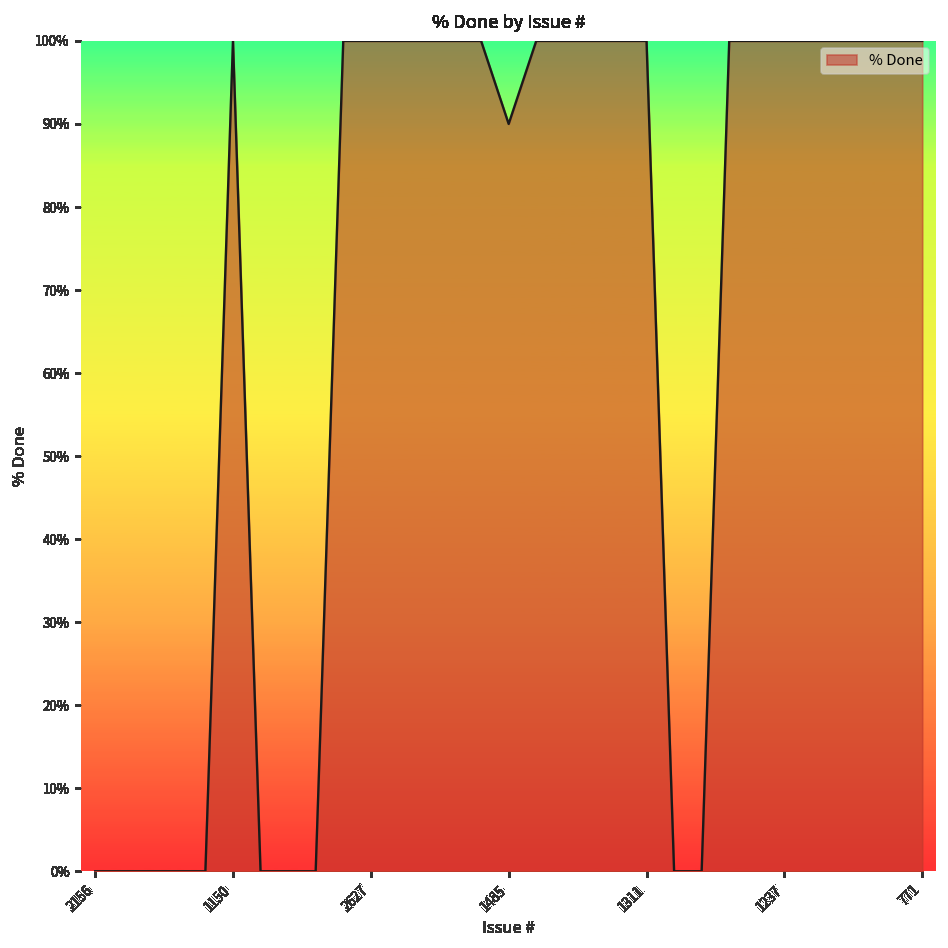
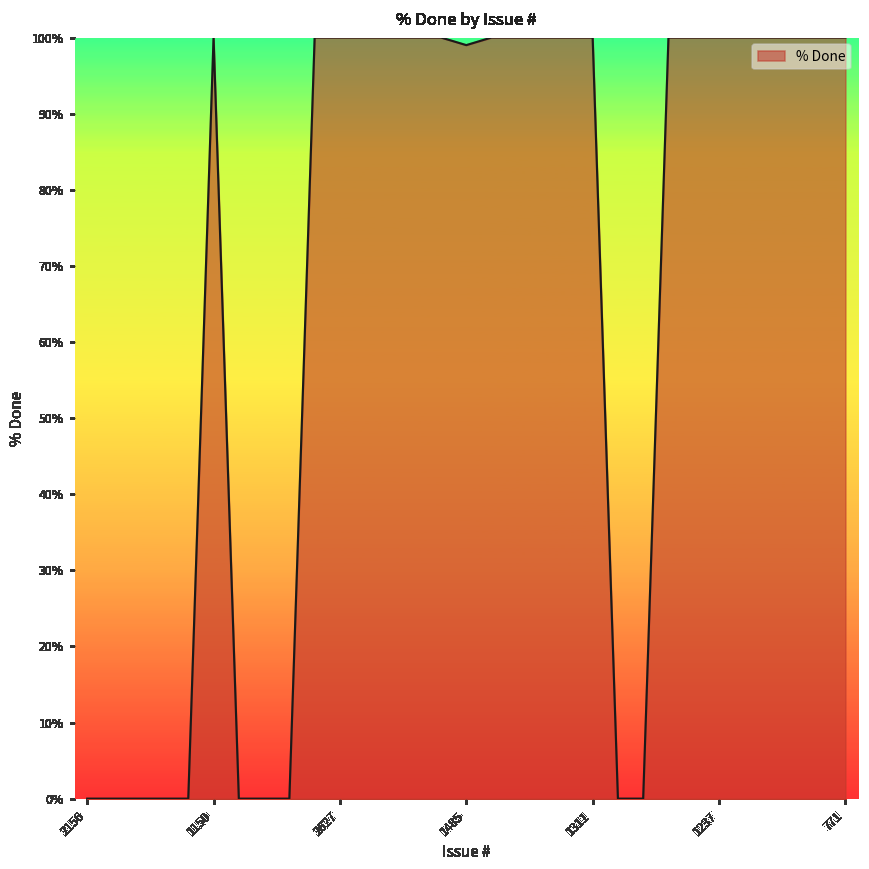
  {
    "2156": "0%",
    "1150": "100%",
    "2627": "100%",
-   "1485": "90%",
+   "1485": "99%",
    "1311": "100%",
    "1237": "100%",
    "771": "100%"
  }
